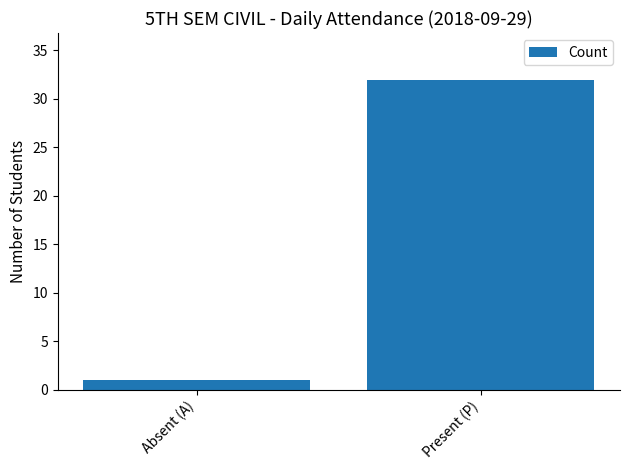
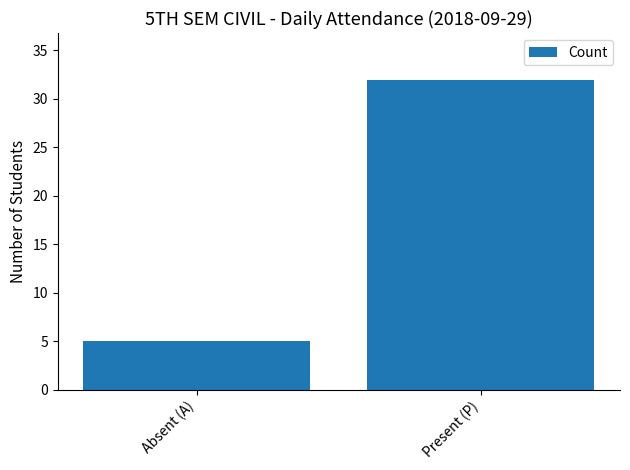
  {
-   "Absent (A)": 1,
+   "Absent (A)": 5,
    "Present (P)": 32
  }
